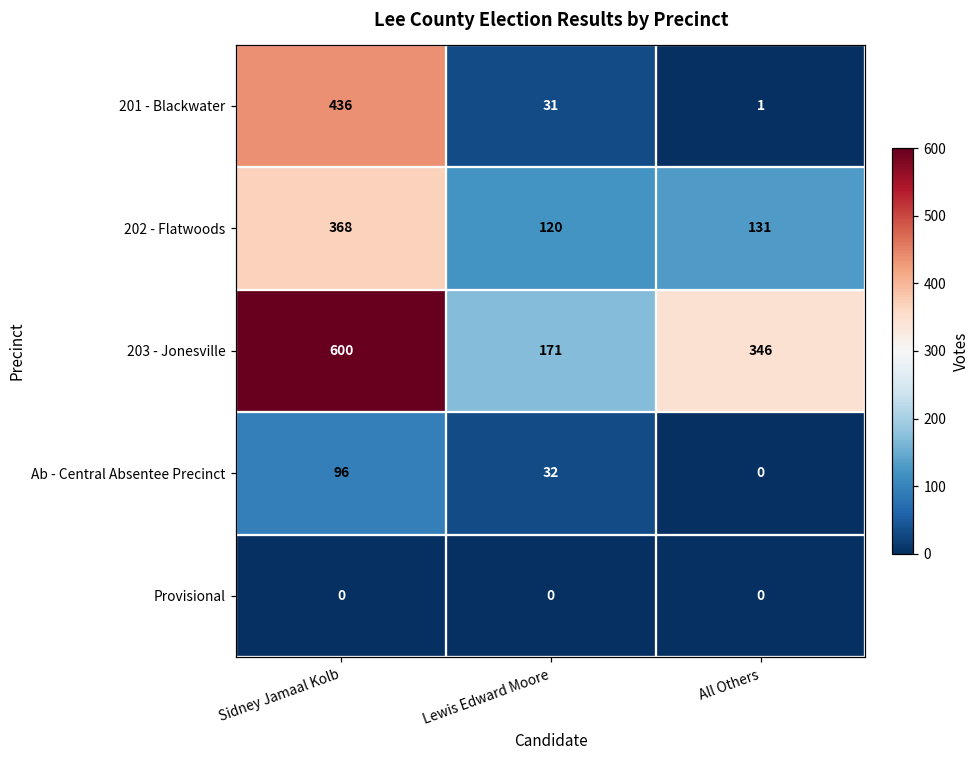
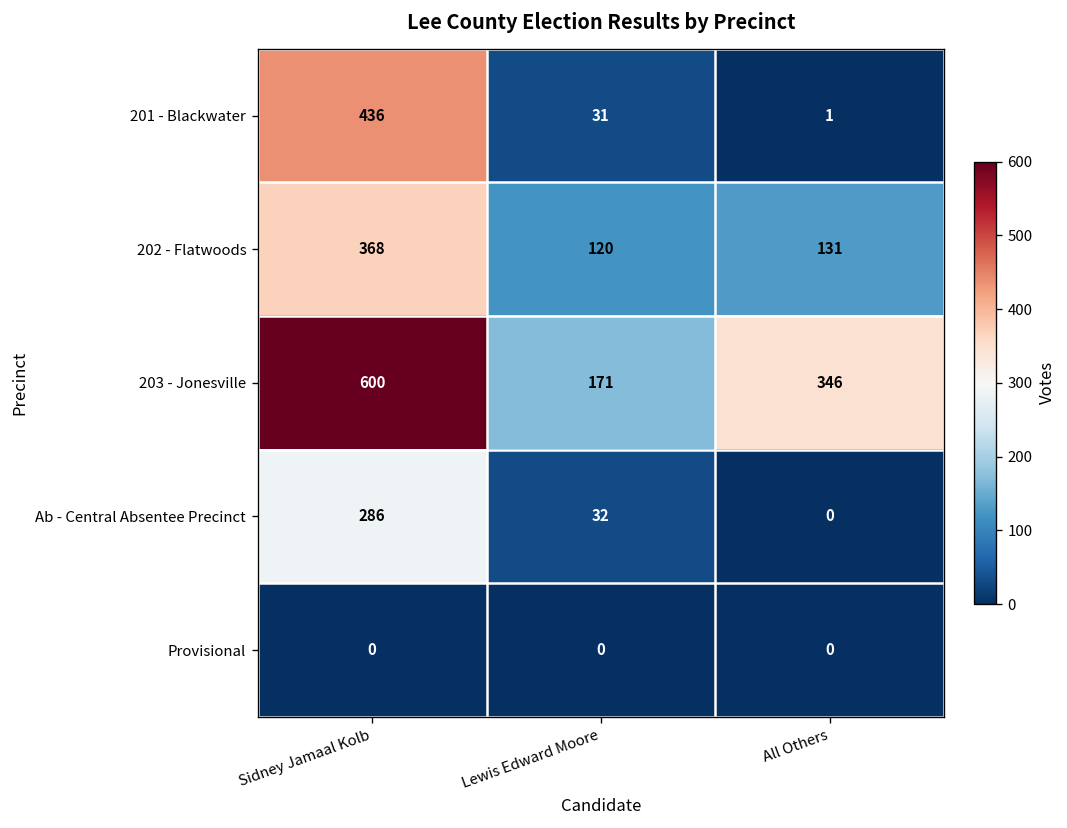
  {
    "201 - Blackwater": {
      "Sidney Jamaal Kolb": 436,
      "Lewis Edward Moore": 31,
      "All Others": 1
    },
    "202 - Flatwoods": {
      "Sidney Jamaal Kolb": 368,
      "Lewis Edward Moore": 120,
      "All Others": 131
    },
    "203 - Jonesville": {
      "Sidney Jamaal Kolb": 600,
      "Lewis Edward Moore": 171,
      "All Others": 346
    },
    "Ab - Central Absentee Precinct": {
-     "Sidney Jamaal Kolb": 96,
+     "Sidney Jamaal Kolb": 286,
      "Lewis Edward Moore": 32,
      "All Others": 0
    },
    "Provisional": {
      "Sidney Jamaal Kolb": 0,
      "Lewis Edward Moore": 0,
      "All Others": 0
    }
  }
